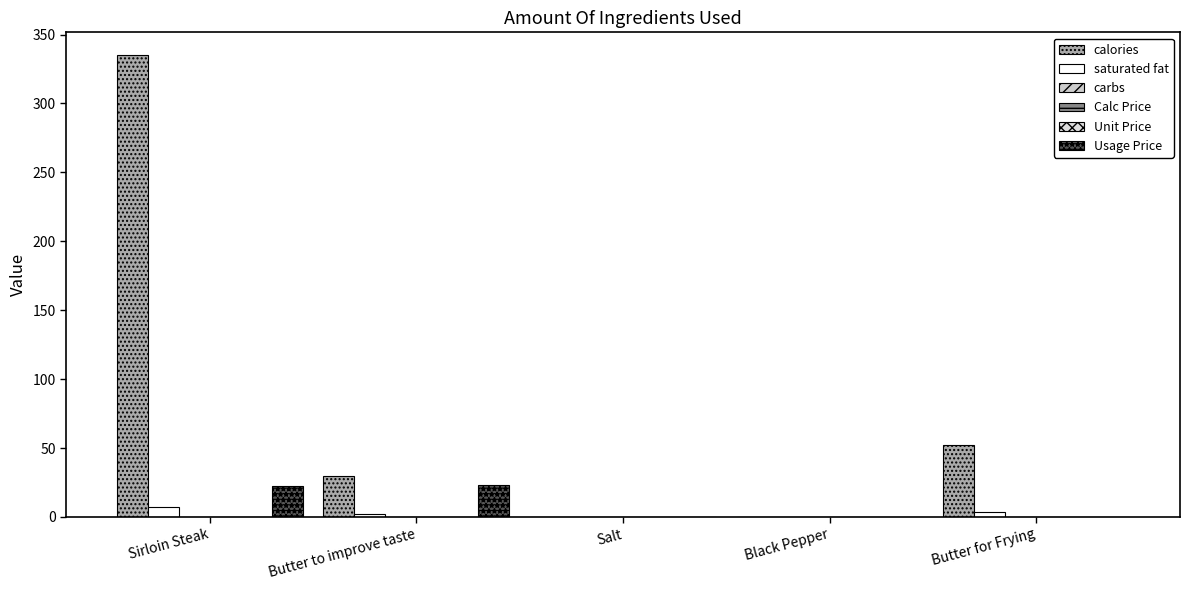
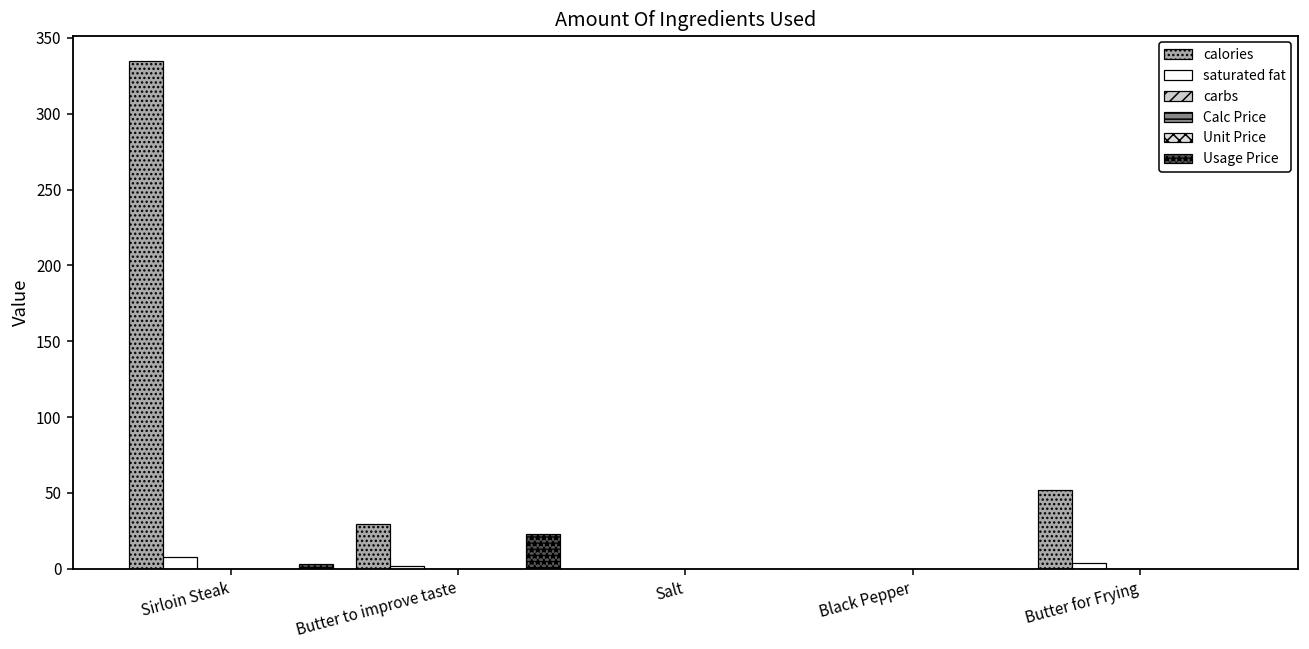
  {
    "Usage Price": {
-     "Sirloin Steak": 22,
+     "Sirloin Steak": 3,
      "Butter to improve taste": 23
    }
  }
